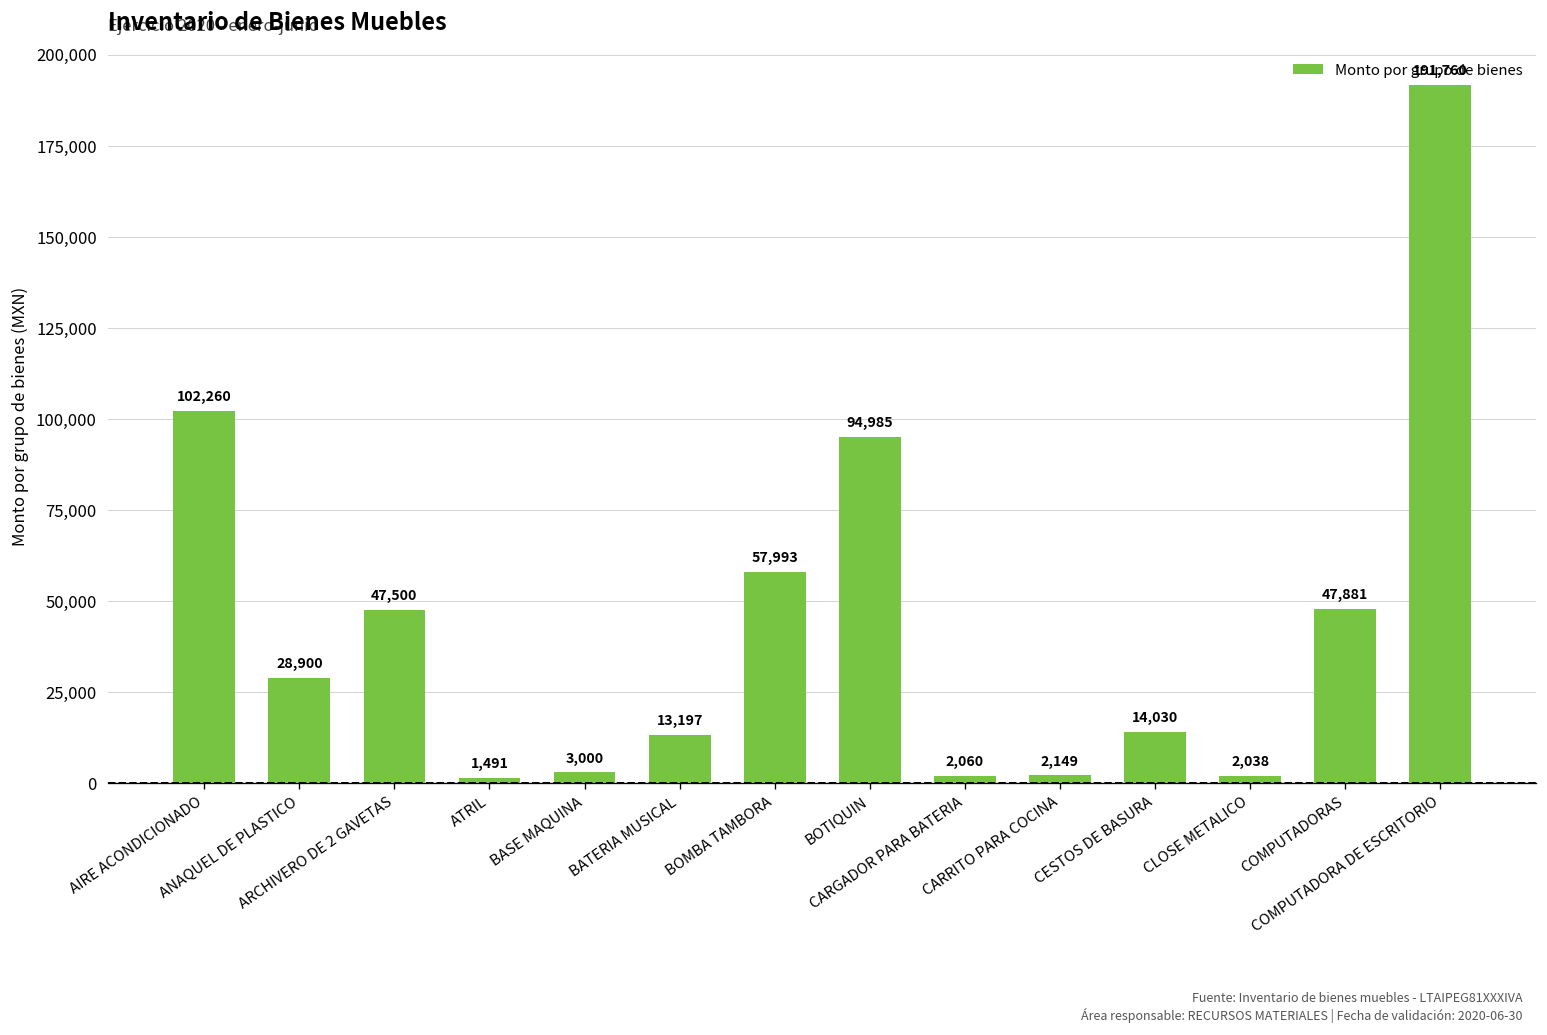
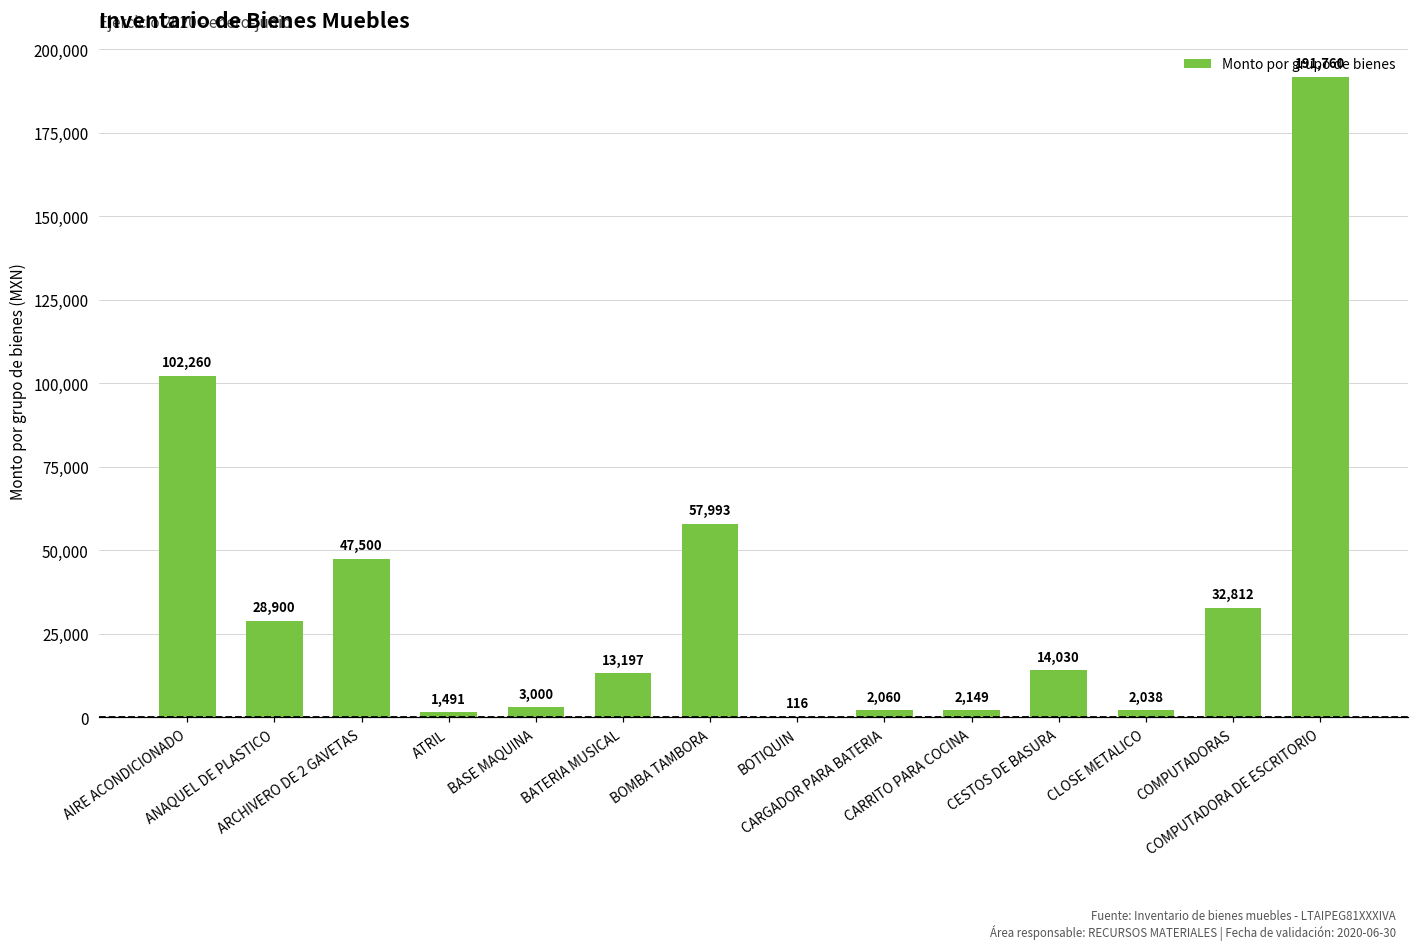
  {
    "AIRE ACONDICIONADO": "102,260",
    "ANAQUEL DE PLASTICO": "28,900",
    "ARCHIVERO DE 2 GAVETAS": "47,500",
    "ATRIL": "1,491",
    "BASE MAQUINA": "3,000",
    "BATERIA MUSICAL": "13,197",
    "BOMBA TAMBORA": "57,993",
-   "BOTIQUIN": "94,985",
+   "BOTIQUIN": "116",
    "CARGADOR PARA BATERIA": "2,060",
    "CARRITO PARA COCINA": "2,149",
    "CESTOS DE BASURA": "14,030",
    "CLOSE METALICO": "2,038",
-   "COMPUTADORAS": "47,881",
+   "COMPUTADORAS": "32,812",
    "COMPUTADORA DE ESCRITORIO": "191,760"
  }
